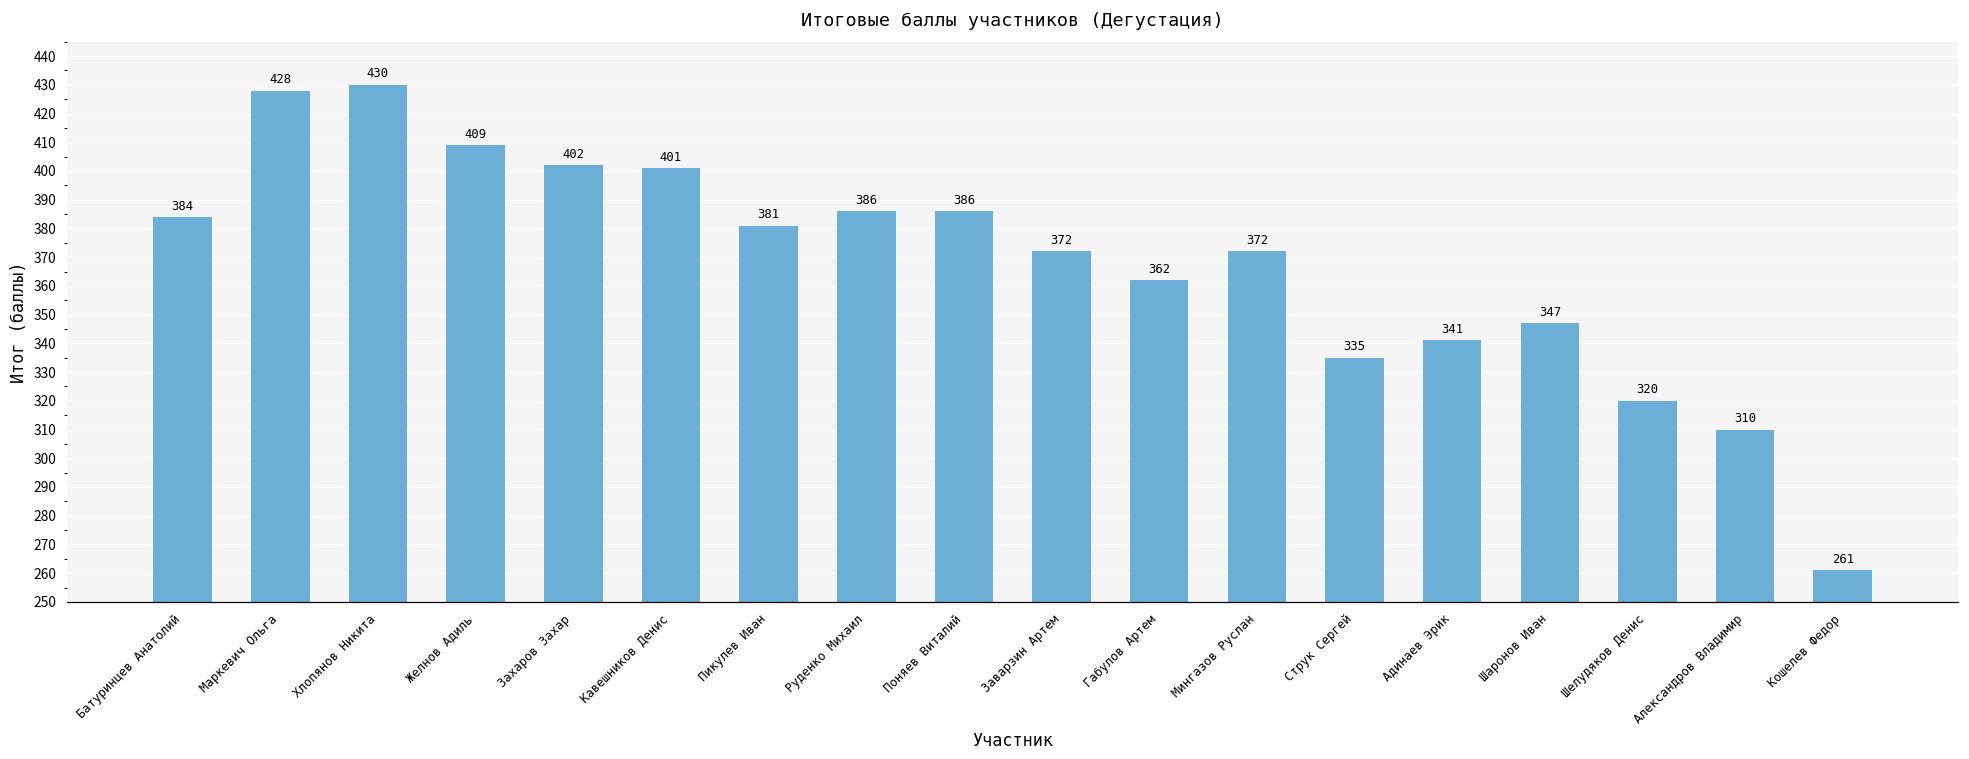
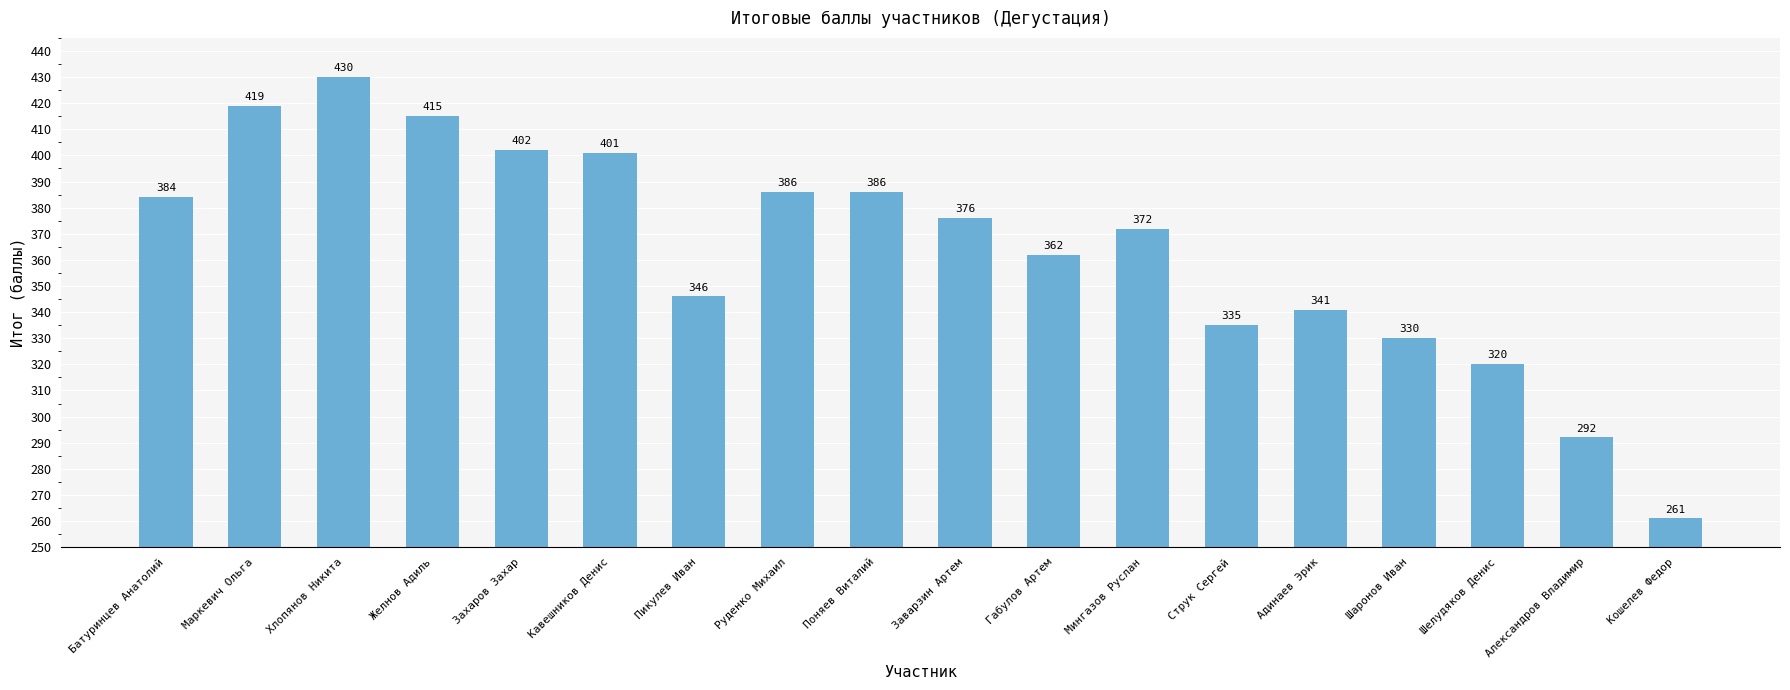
  {
    "Батуринцев Анатолий": 384,
-   "Маркевич Ольга": 428,
+   "Маркевич Ольга": 419,
    "Хлопянов Никита": 430,
-   "Желнов Адиль": 409,
+   "Желнов Адиль": 415,
    "Захаров Захар": 402,
    "Кавешников Денис": 401,
-   "Пикулев Иван": 381,
+   "Пикулев Иван": 346,
    "Руденко Михаил": 386,
    "Поняев Виталий": 386,
-   "Заварзин Артем": 372,
+   "Заварзин Артем": 376,
    "Габулов Артем": 362,
    "Мингазов Руслан": 372,
    "Струк Сергей": 335,
    "Адинаев Эрик": 341,
-   "Шаронов Иван": 347,
+   "Шаронов Иван": 330,
    "Шелудяков Денис": 320,
-   "Александров Владимир": 310,
+   "Александров Владимир": 292,
    "Кошелев Федор": 261
  }
